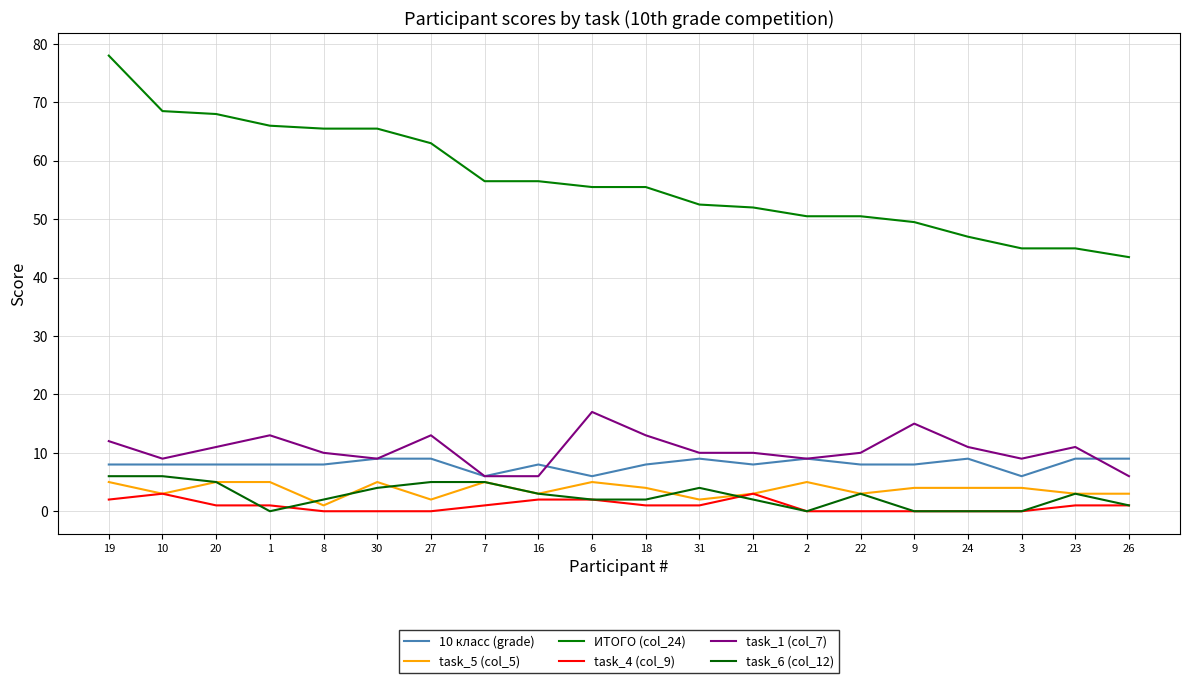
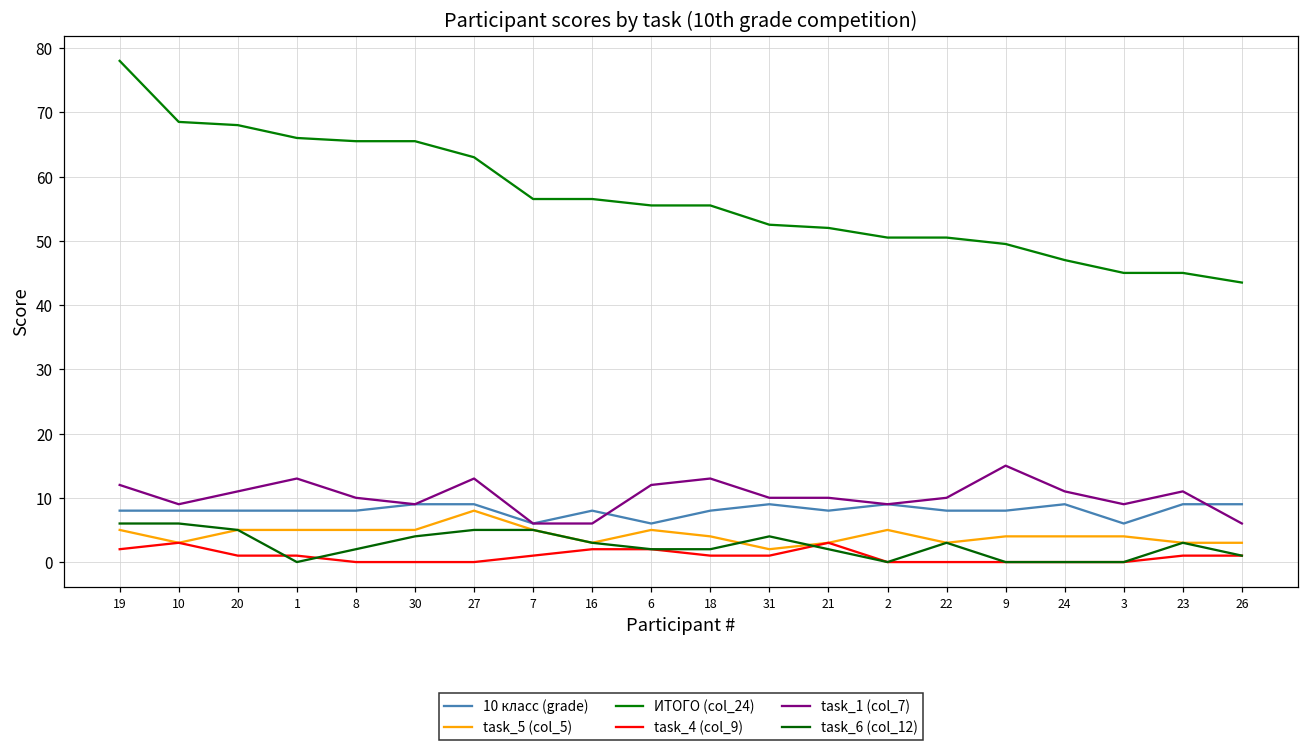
  {
    "10 класс (grade)": {
      "19": 8,
      "10": 8,
      "20": 8,
      "1": 8,
      "8": 8,
      "27": 9,
      "16": 8,
      "6": 6,
      "18": 8,
      "31": 9,
      "21": 8,
      "22": 8,
      "9": 8,
      "24": 9,
      "3": 6,
      "23": 9,
      "26": 9
    },
    "task_5 (col_5)": {
      "19": 5,
      "1": 5,
-     "8": 1,
+     "8": 5,
      "30": 5,
-     "27": 2,
+     "27": 8,
      "6": 5,
      "18": 4,
      "31": 2,
      "2": 5,
      "9": 4,
      "24": 4,
      "3": 4,
      "26": 3
    },
    "task_4 (col_9)": {
      "19": 2,
      "20": 1,
      "1": 1,
      "8": 0,
      "30": 0,
      "27": 0,
      "7": 1,
      "16": 2,
      "18": 1,
      "31": 1,
      "22": 0,
      "23": 1
    },
    "task_1 (col_7)": {
      "19": 12,
      "10": 9,
      "20": 11,
      "1": 13,
      "8": 10,
      "27": 13,
      "16": 6,
-     "6": 17,
+     "6": 12,
      "18": 13,
      "31": 10,
      "21": 10,
      "22": 10,
      "9": 15,
      "24": 11,
      "3": 9,
      "23": 11,
      "26": 6
    }
  }
